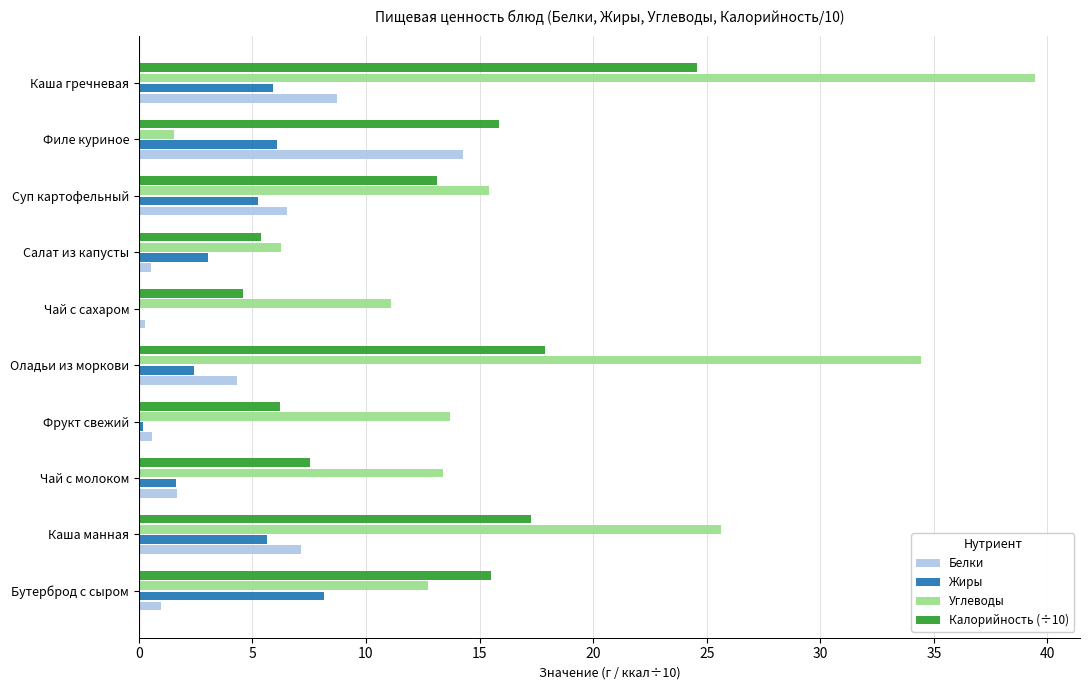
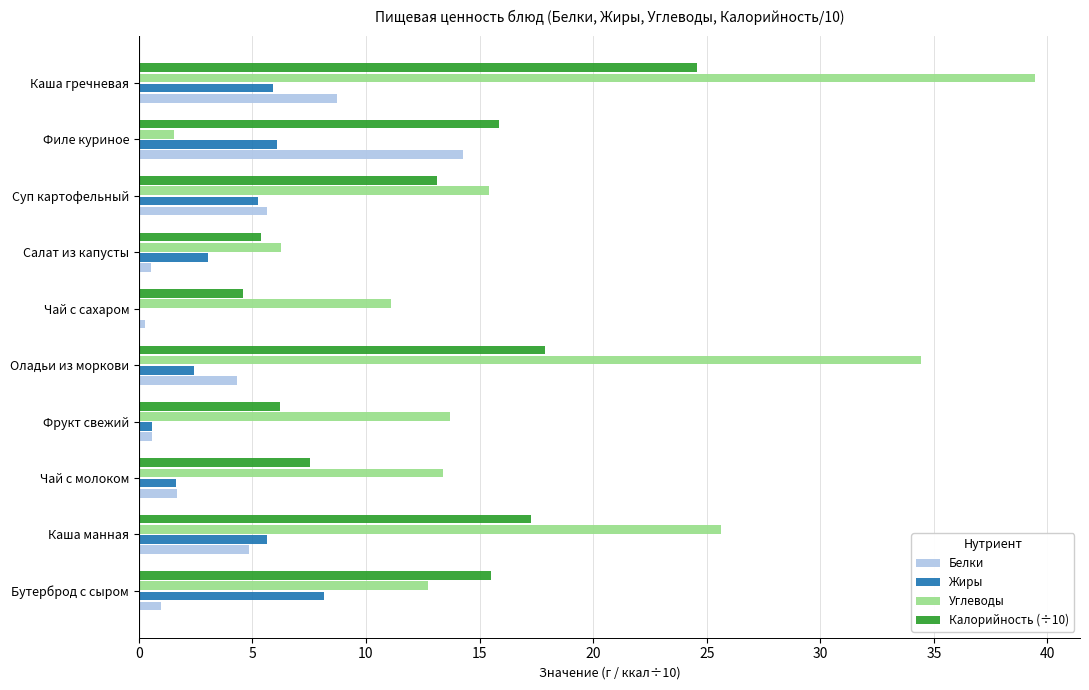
  {
    "Белки": {
      "Каша гречневая": 8.7,
      "Филе куриное": 14.3,
-     "Суп картофельный": 6.5,
+     "Суп картофельный": 5.6,
      "Салат из капусты": 0.6,
      "Чай с сахаром": 0.3,
      "Оладьи из моркови": 4.3,
      "Фрукт свежий": 0.6,
      "Чай с молоком": 1.7,
-     "Каша манная": 7.2,
+     "Каша манная": 4.8,
      "Бутерброд с сыром": 1.0
    },
    "Жиры": {
      "Каша гречневая": 5.9,
      "Филе куриное": 6.1,
      "Суп картофельный": 5.2,
      "Салат из капусты": 3.1,
      "Оладьи из моркови": 2.4,
-     "Фрукт свежий": 0.2,
+     "Фрукт свежий": 0.6,
      "Чай с молоком": 1.7,
      "Каша манная": 5.6,
      "Бутерброд с сыром": 8.1
    },
    "Углеводы": {
      "Каша гречневая": 39.5,
      "Филе куриное": 1.6,
      "Суп картофельный": 15.4,
      "Салат из капусты": 6.3,
      "Чай с сахаром": 11.1,
      "Оладьи из моркови": 34.4,
      "Фрукт свежий": 13.7,
      "Чай с молоком": 13.4,
      "Каша манная": 25.7,
      "Бутерброд с сыром": 12.8
    },
    "Калорийность (÷10)": {
      "Каша гречневая": 24.6,
      "Филе куриное": 15.9,
      "Суп картофельный": 13.1,
      "Салат из капусты": 5.4,
      "Чай с сахаром": 4.6,
      "Оладьи из моркови": 17.9,
      "Фрукт свежий": 6.2,
      "Чай с молоком": 7.5,
      "Каша манная": 17.3,
      "Бутерброд с сыром": 15.5
    }
  }
